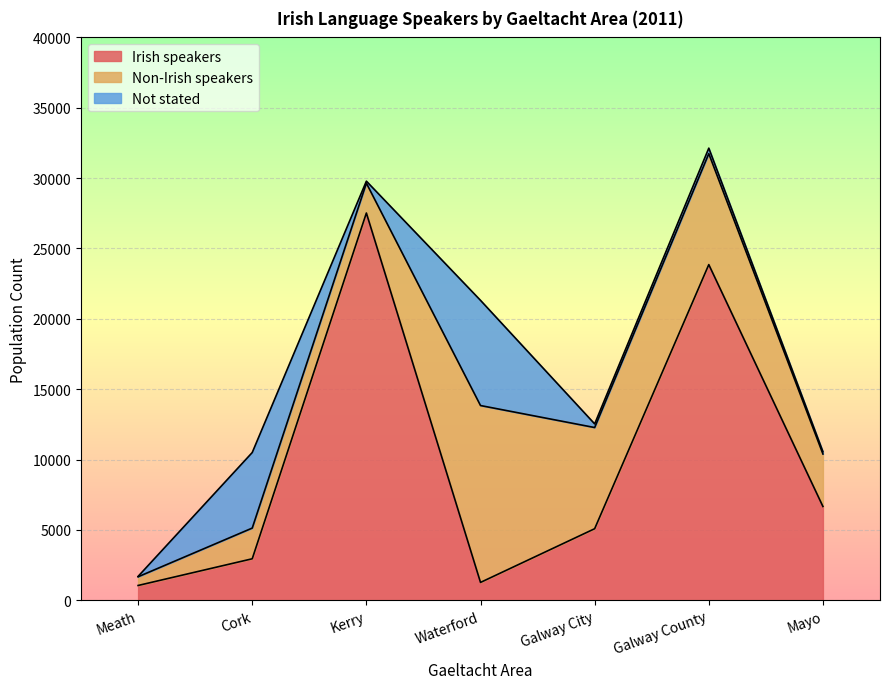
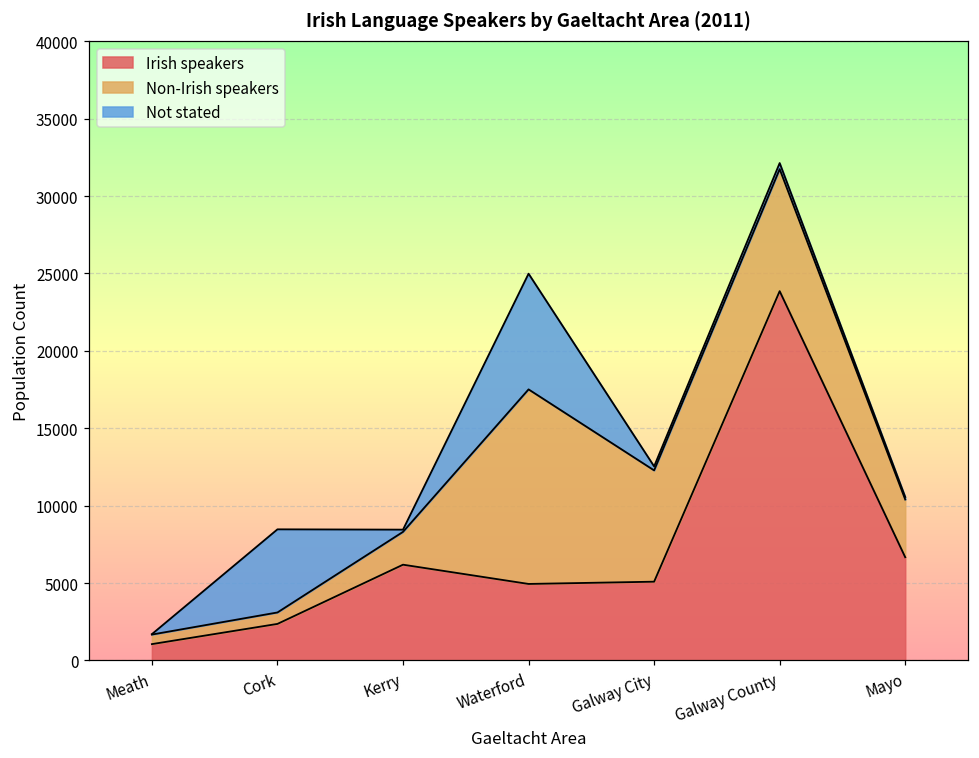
  {
    "Irish speakers": {
      "Meath": 1100,
-     "Cork": 3000,
-     "Kerry": 27500,
-     "Waterford": 1300,
+     "Cork": 2400,
+     "Kerry": 6200,
+     "Waterford": 4900,
      "Galway City": 5100,
      "Galway County": 23900,
      "Mayo": 6700
    },
    "Non-Irish speakers": {
-     "Cork": 2200,
+     "Cork": 700,
      "Waterford": 12600,
      "Galway City": 7200,
      "Galway County": 7900
    },
    "Not stated": {
      "Cork": 5400,
      "Waterford": 7500,
      "Galway City": 300,
      "Galway County": 400
    }
  }
